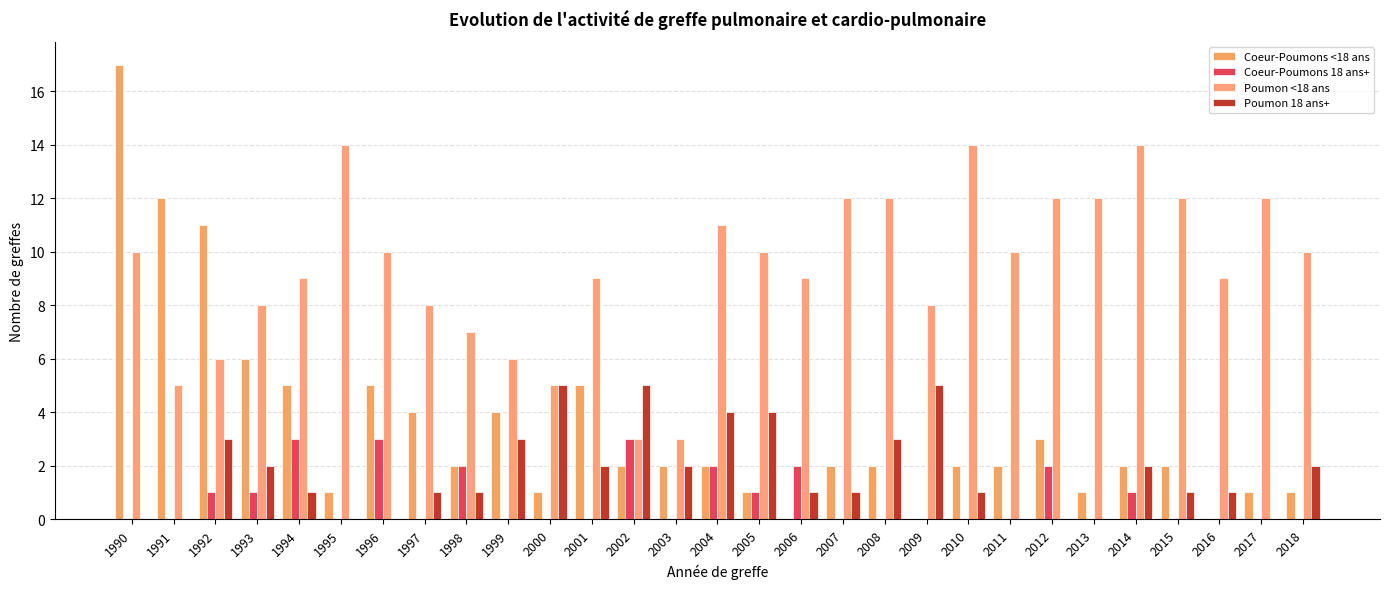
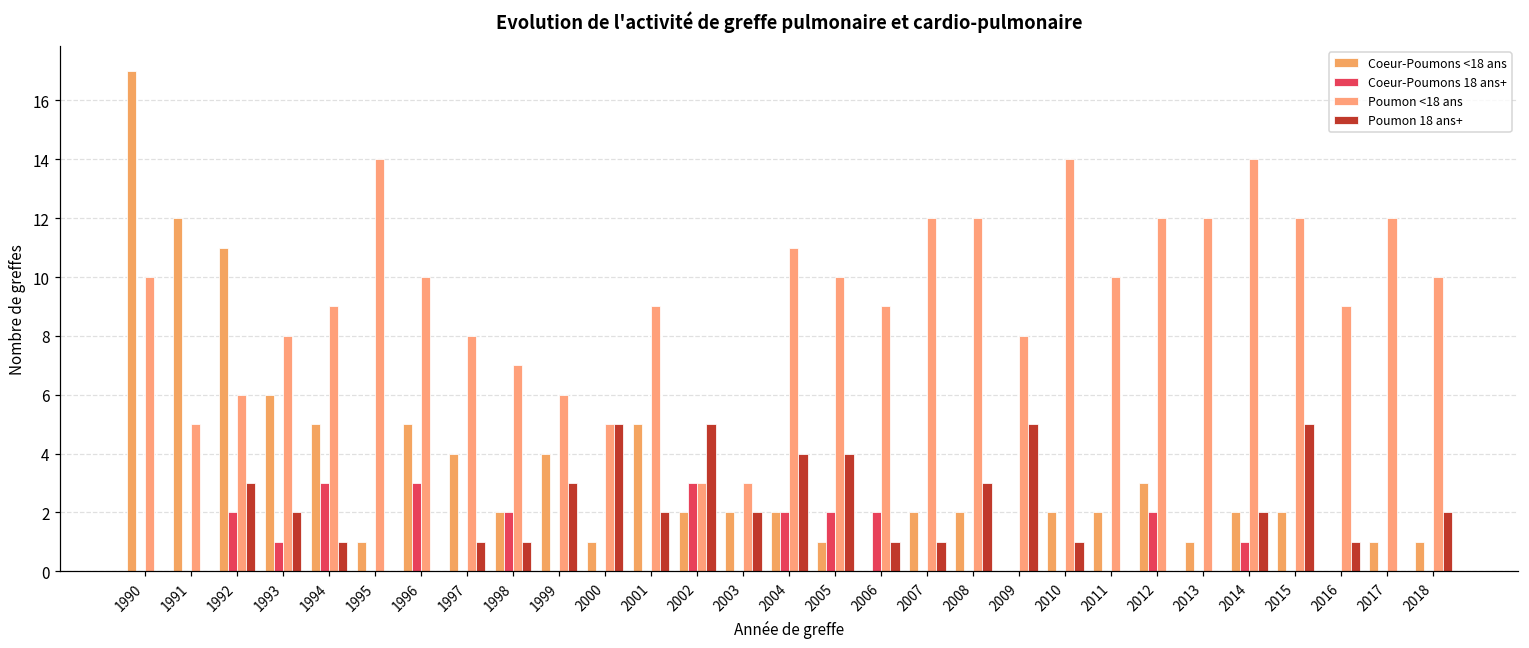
  {
    "Coeur-Poumons 18 ans+": {
      "1990": 0,
      "1991": 0,
-     "1992": 1,
+     "1992": 2,
      "1993": 1,
      "1994": 3,
      "1995": 0,
      "1996": 3,
      "1997": 0,
      "1998": 2,
      "1999": 0,
      "2000": 0,
      "2001": 0,
      "2002": 3,
      "2003": 0,
      "2004": 2,
-     "2005": 1,
+     "2005": 2,
      "2006": 2,
      "2007": 0,
      "2008": 0,
      "2009": 0,
      "2010": 0,
      "2011": 0,
      "2012": 2,
      "2013": 0,
      "2014": 1,
      "2015": 0,
      "2016": 0,
      "2017": 0,
      "2018": 0
    },
    "Poumon 18 ans+": {
      "1990": 0,
      "1991": 0,
      "1992": 3,
      "1993": 2,
      "1994": 1,
      "1995": 0,
      "1996": 0,
      "1997": 1,
      "1998": 1,
      "1999": 3,
      "2000": 5,
      "2001": 2,
      "2002": 5,
      "2003": 2,
      "2004": 4,
      "2005": 4,
      "2006": 1,
      "2007": 1,
      "2008": 3,
      "2009": 5,
      "2010": 1,
      "2011": 0,
      "2012": 0,
      "2013": 0,
      "2014": 2,
-     "2015": 1,
+     "2015": 5,
      "2016": 1,
      "2017": 0,
      "2018": 2
    }
  }
